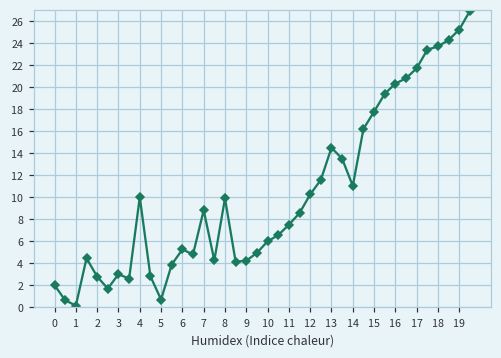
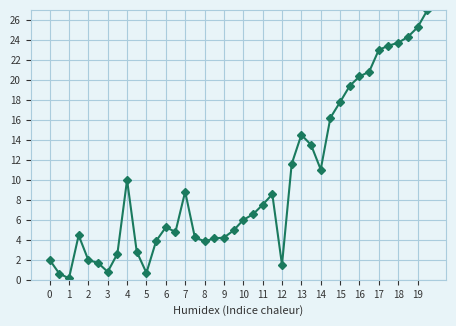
  {
    "0": 2,
    "1": 0,
-   "2": 3,
-   "3": 3,
+   "2": 2,
+   "3": 1,
    "4": 10,
    "5": 1,
    "6": 5,
    "7": 9,
-   "8": 10,
+   "8": 4,
    "9": 4,
    "10": 6,
    "11": 8,
-   "12": 10,
+   "12": 2,
    "13": 15,
    "14": 11,
    "15": 18,
    "16": 20,
-   "17": 22,
+   "17": 23,
    "18": 24,
    "19": 25
  }
